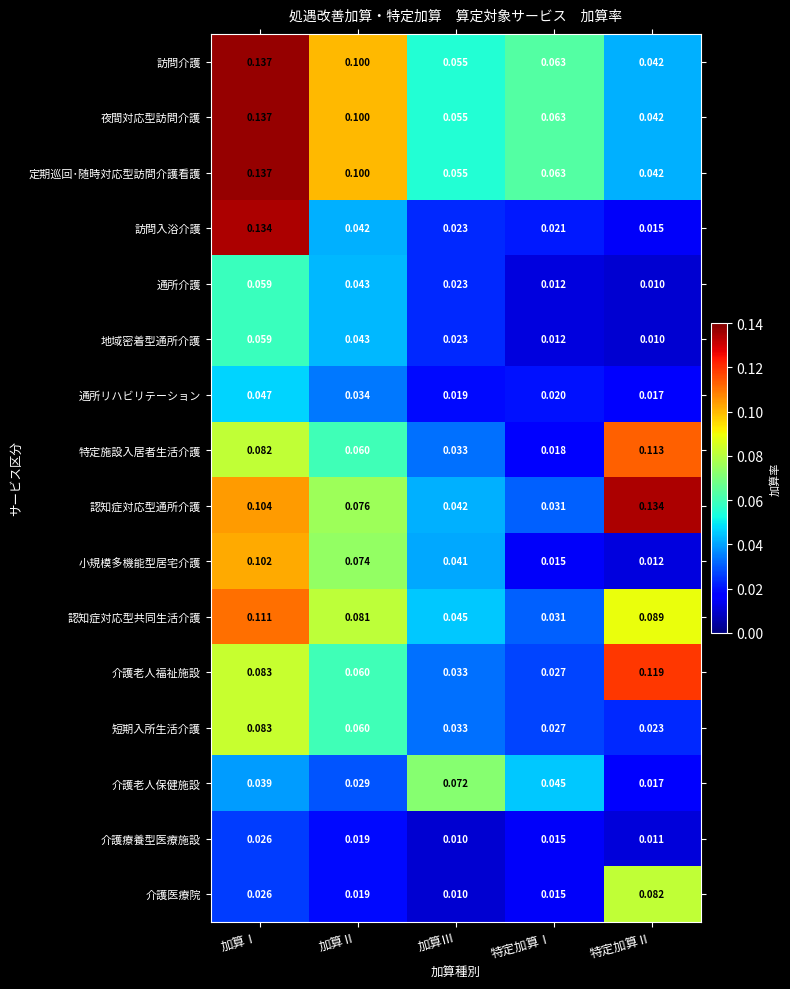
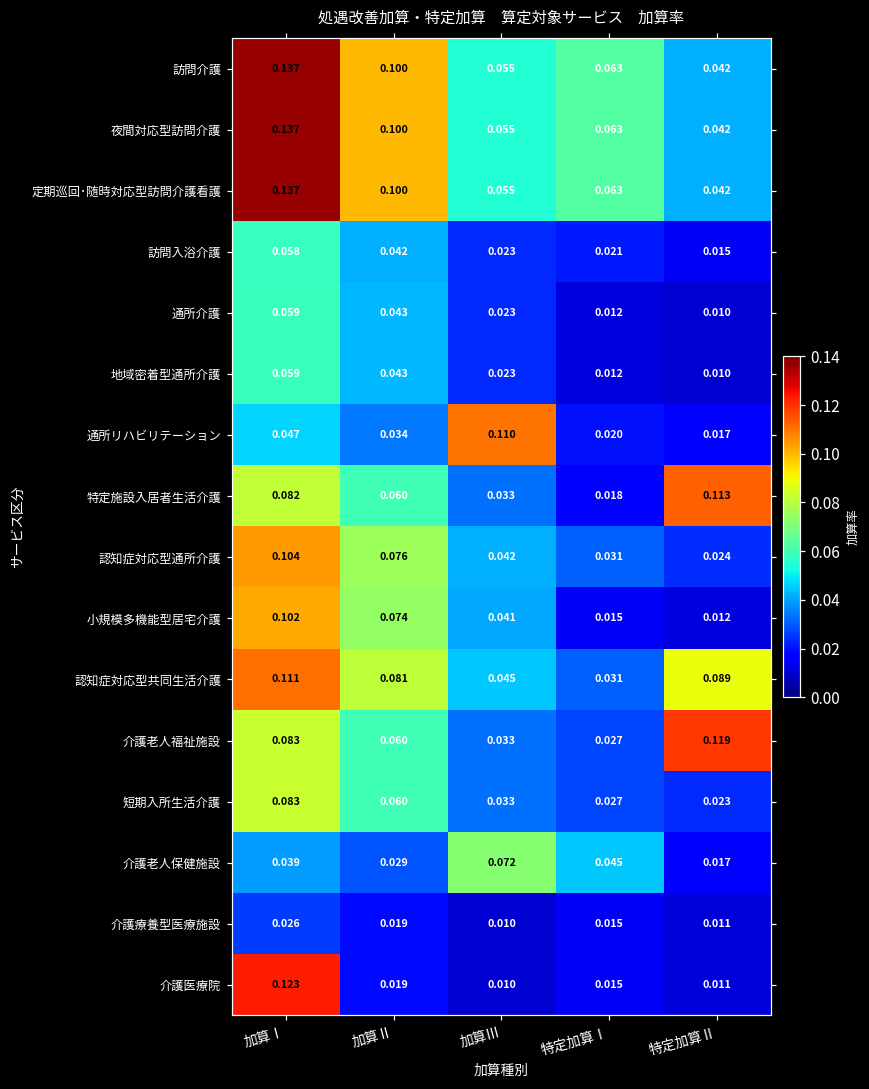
  {
    "訪問介護": {
      "加算Ⅰ": 0.137,
      "加算Ⅱ": 0.100,
      "加算Ⅲ": 0.055,
      "特定加算Ⅰ": 0.063,
      "特定加算Ⅱ": 0.042
    },
    "夜間対応型訪問介護": {
      "加算Ⅰ": 0.137,
      "加算Ⅱ": 0.100,
      "加算Ⅲ": 0.055,
      "特定加算Ⅰ": 0.063,
      "特定加算Ⅱ": 0.042
    },
    "定期巡回･随時対応型訪問介護看護": {
      "加算Ⅰ": 0.137,
      "加算Ⅱ": 0.100,
      "加算Ⅲ": 0.055,
      "特定加算Ⅰ": 0.063,
      "特定加算Ⅱ": 0.042
    },
    "訪問入浴介護": {
-     "加算Ⅰ": 0.134,
+     "加算Ⅰ": 0.058,
      "加算Ⅱ": 0.042,
      "加算Ⅲ": 0.023,
      "特定加算Ⅰ": 0.021,
      "特定加算Ⅱ": 0.015
    },
    "通所介護": {
      "加算Ⅰ": 0.059,
      "加算Ⅱ": 0.043,
      "加算Ⅲ": 0.023,
      "特定加算Ⅰ": 0.012,
      "特定加算Ⅱ": 0.010
    },
    "地域密着型通所介護": {
      "加算Ⅰ": 0.059,
      "加算Ⅱ": 0.043,
      "加算Ⅲ": 0.023,
      "特定加算Ⅰ": 0.012,
      "特定加算Ⅱ": 0.010
    },
    "通所リハビリテーション": {
      "加算Ⅰ": 0.047,
      "加算Ⅱ": 0.034,
-     "加算Ⅲ": 0.019,
+     "加算Ⅲ": 0.110,
      "特定加算Ⅰ": 0.020,
      "特定加算Ⅱ": 0.017
    },
    "特定施設入居者生活介護": {
      "加算Ⅰ": 0.082,
      "加算Ⅱ": 0.060,
      "加算Ⅲ": 0.033,
      "特定加算Ⅰ": 0.018,
      "特定加算Ⅱ": 0.113
    },
    "認知症対応型通所介護": {
      "加算Ⅰ": 0.104,
      "加算Ⅱ": 0.076,
      "加算Ⅲ": 0.042,
      "特定加算Ⅰ": 0.031,
-     "特定加算Ⅱ": 0.134
+     "特定加算Ⅱ": 0.024
    },
    "小規模多機能型居宅介護": {
      "加算Ⅰ": 0.102,
      "加算Ⅱ": 0.074,
      "加算Ⅲ": 0.041,
      "特定加算Ⅰ": 0.015,
      "特定加算Ⅱ": 0.012
    },
    "認知症対応型共同生活介護": {
      "加算Ⅰ": 0.111,
      "加算Ⅱ": 0.081,
      "加算Ⅲ": 0.045,
      "特定加算Ⅰ": 0.031,
      "特定加算Ⅱ": 0.089
    },
    "介護老人福祉施設": {
      "加算Ⅰ": 0.083,
      "加算Ⅱ": 0.060,
      "加算Ⅲ": 0.033,
      "特定加算Ⅰ": 0.027,
      "特定加算Ⅱ": 0.119
    },
    "短期入所生活介護": {
      "加算Ⅰ": 0.083,
      "加算Ⅱ": 0.060,
      "加算Ⅲ": 0.033,
      "特定加算Ⅰ": 0.027,
      "特定加算Ⅱ": 0.023
    },
    "介護老人保健施設": {
      "加算Ⅰ": 0.039,
      "加算Ⅱ": 0.029,
      "加算Ⅲ": 0.072,
      "特定加算Ⅰ": 0.045,
      "特定加算Ⅱ": 0.017
    },
    "介護療養型医療施設": {
      "加算Ⅰ": 0.026,
      "加算Ⅱ": 0.019,
      "加算Ⅲ": 0.010,
      "特定加算Ⅰ": 0.015,
      "特定加算Ⅱ": 0.011
    },
    "介護医療院": {
-     "加算Ⅰ": 0.026,
+     "加算Ⅰ": 0.123,
      "加算Ⅱ": 0.019,
      "加算Ⅲ": 0.010,
      "特定加算Ⅰ": 0.015,
-     "特定加算Ⅱ": 0.082
+     "特定加算Ⅱ": 0.011
    }
  }
